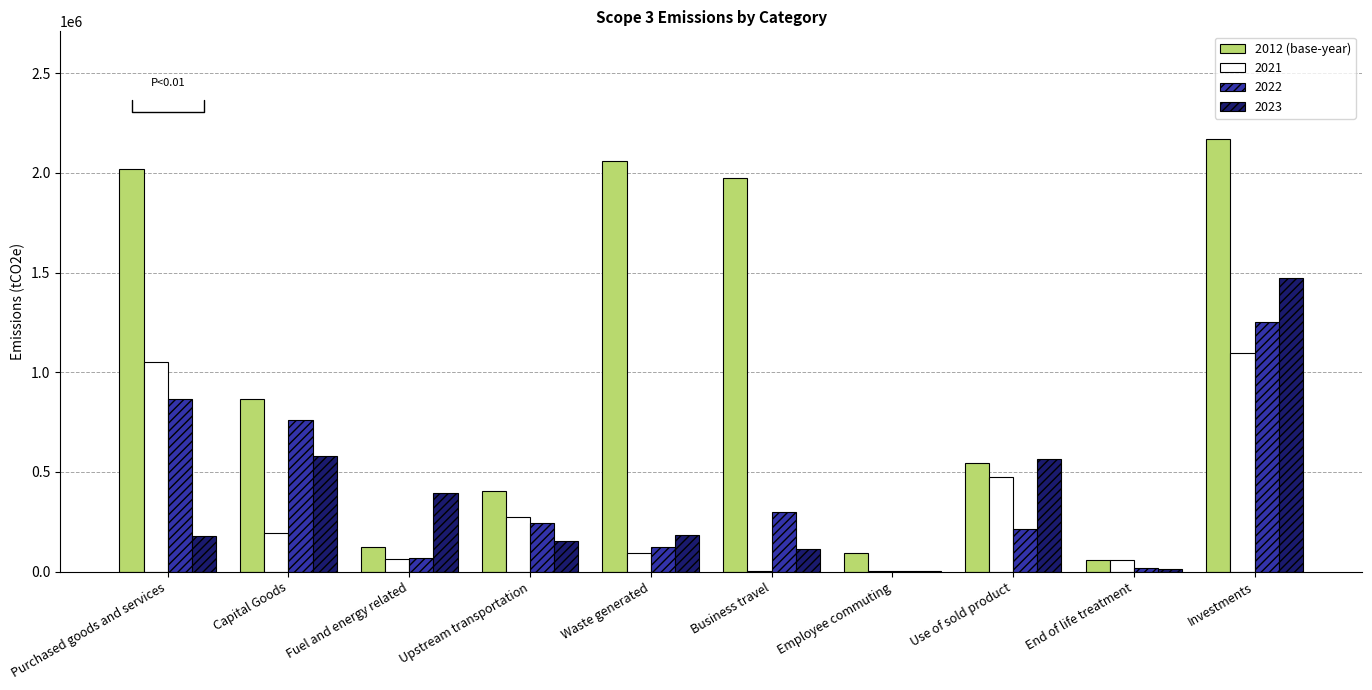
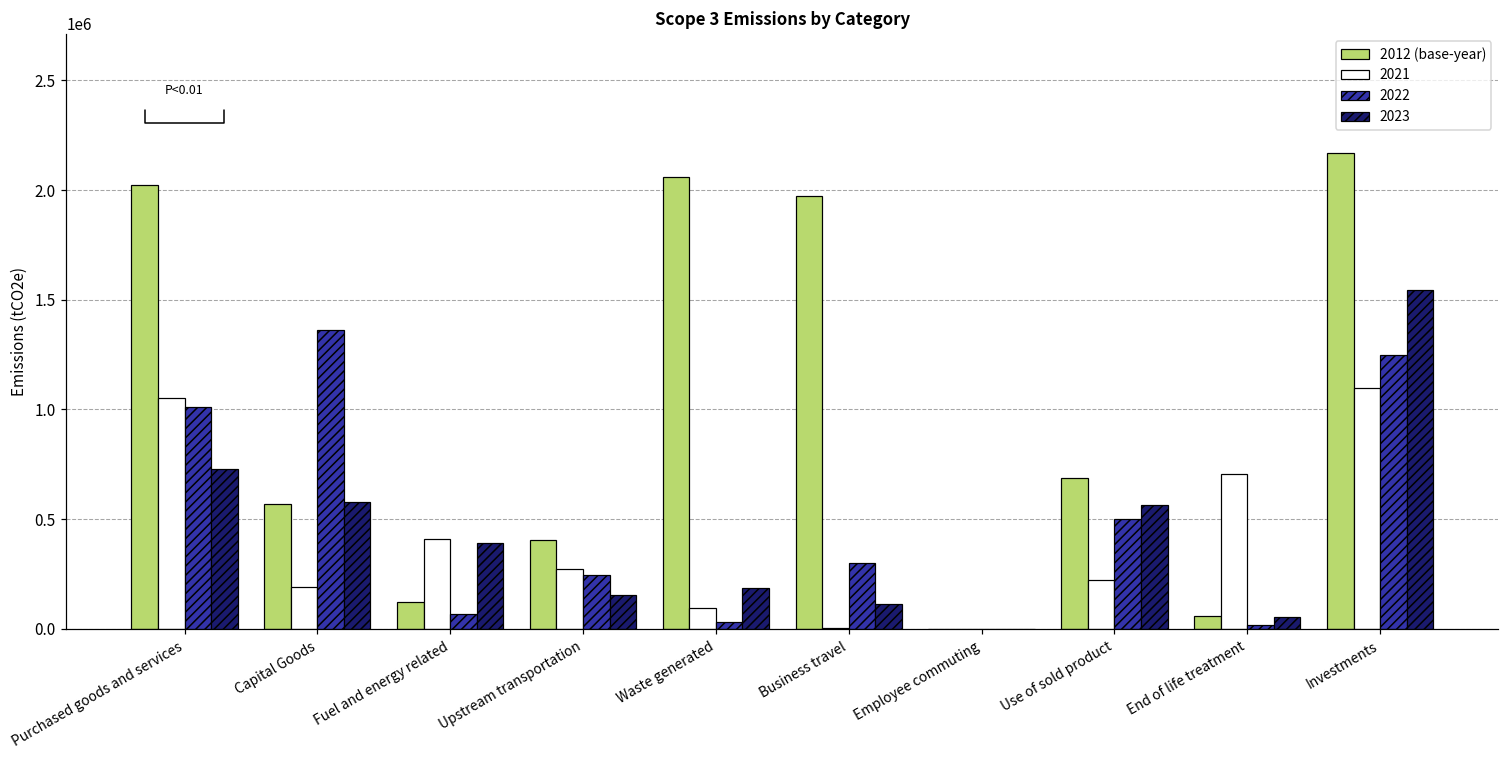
  {
    "2012 (base-year)": {
      "Purchased goods and services": 2020000,
-     "Capital Goods": 860000,
+     "Capital Goods": 570000,
      "Fuel and energy related": 120000,
      "Upstream transportation": 400000,
      "Waste generated": 2060000,
      "Business travel": 1970000,
-     "Employee commuting": 90000,
-     "Use of sold product": 540000,
+     "Employee commuting": 0,
+     "Use of sold product": 690000,
      "End of life treatment": 60000,
      "Investments": 2170000
    },
    "2021": {
      "Purchased goods and services": 1050000,
      "Capital Goods": 190000,
-     "Fuel and energy related": 70000,
+     "Fuel and energy related": 410000,
      "Upstream transportation": 270000,
      "Waste generated": 90000,
-     "Use of sold product": 470000,
-     "End of life treatment": 60000,
+     "Use of sold product": 220000,
+     "End of life treatment": 710000,
      "Investments": 1100000
    },
    "2022": {
-     "Purchased goods and services": 870000,
-     "Capital Goods": 760000,
+     "Purchased goods and services": 1010000,
+     "Capital Goods": 1360000,
      "Fuel and energy related": 70000,
      "Upstream transportation": 250000,
-     "Waste generated": 120000,
+     "Waste generated": 30000,
      "Business travel": 300000,
-     "Use of sold product": 210000,
+     "Use of sold product": 500000,
      "End of life treatment": 20000,
      "Investments": 1250000
    },
    "2023": {
-     "Purchased goods and services": 180000,
+     "Purchased goods and services": 730000,
      "Capital Goods": 580000,
      "Fuel and energy related": 390000,
      "Upstream transportation": 150000,
      "Waste generated": 190000,
      "Business travel": 110000,
      "Use of sold product": 560000,
-     "End of life treatment": 10000,
-     "Investments": 1470000
+     "End of life treatment": 60000,
+     "Investments": 1550000
    }
  }
